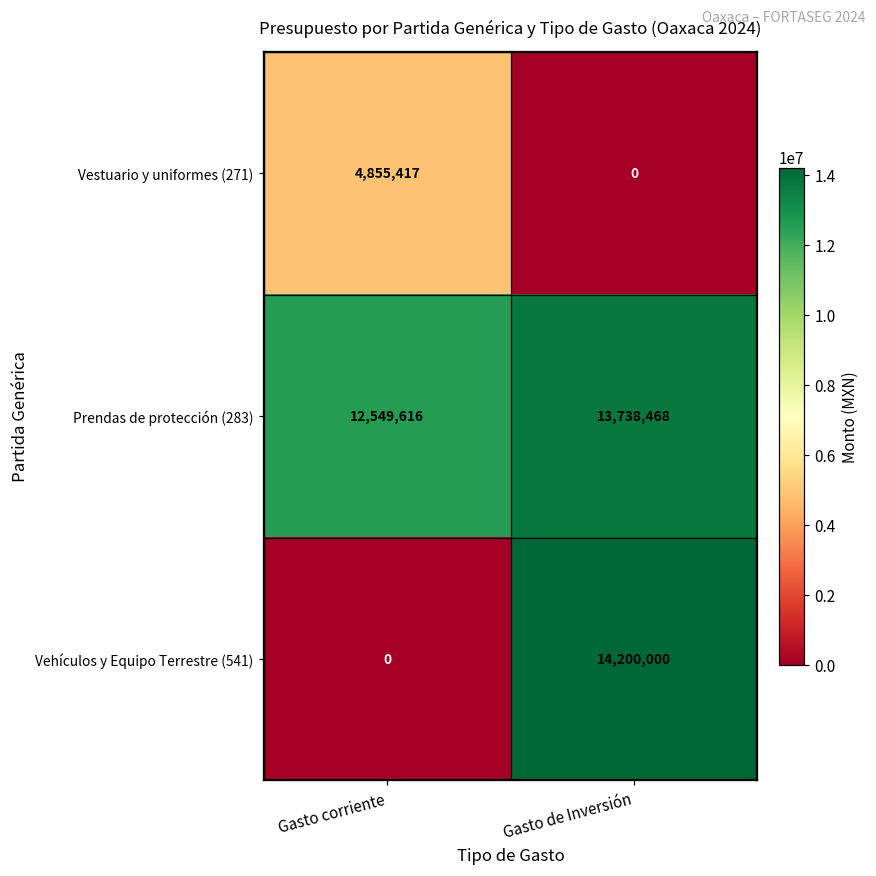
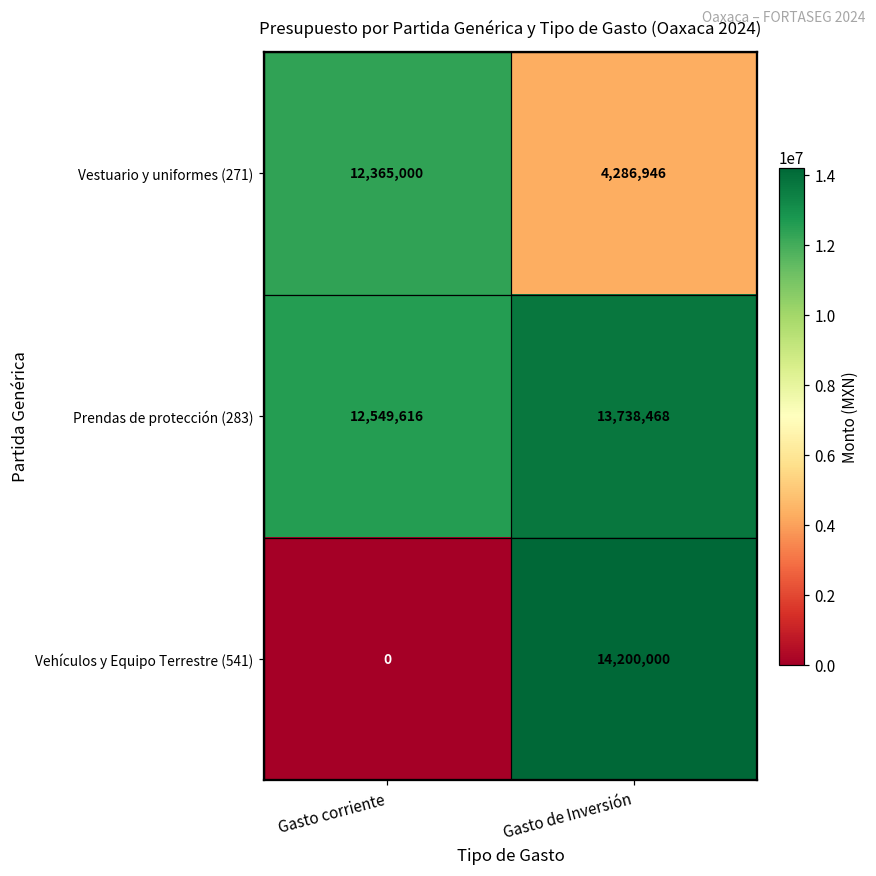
  {
    "Vestuario y uniformes (271)": {
-     "Gasto corriente": "4,855,417",
-     "Gasto de Inversión": "0"
+     "Gasto corriente": "12,365,000",
+     "Gasto de Inversión": "4,286,946"
    },
    "Prendas de protección (283)": {
      "Gasto corriente": "12,549,616",
      "Gasto de Inversión": "13,738,468"
    },
    "Vehículos y Equipo Terrestre (541)": {
      "Gasto corriente": "0",
      "Gasto de Inversión": "14,200,000"
    }
  }
